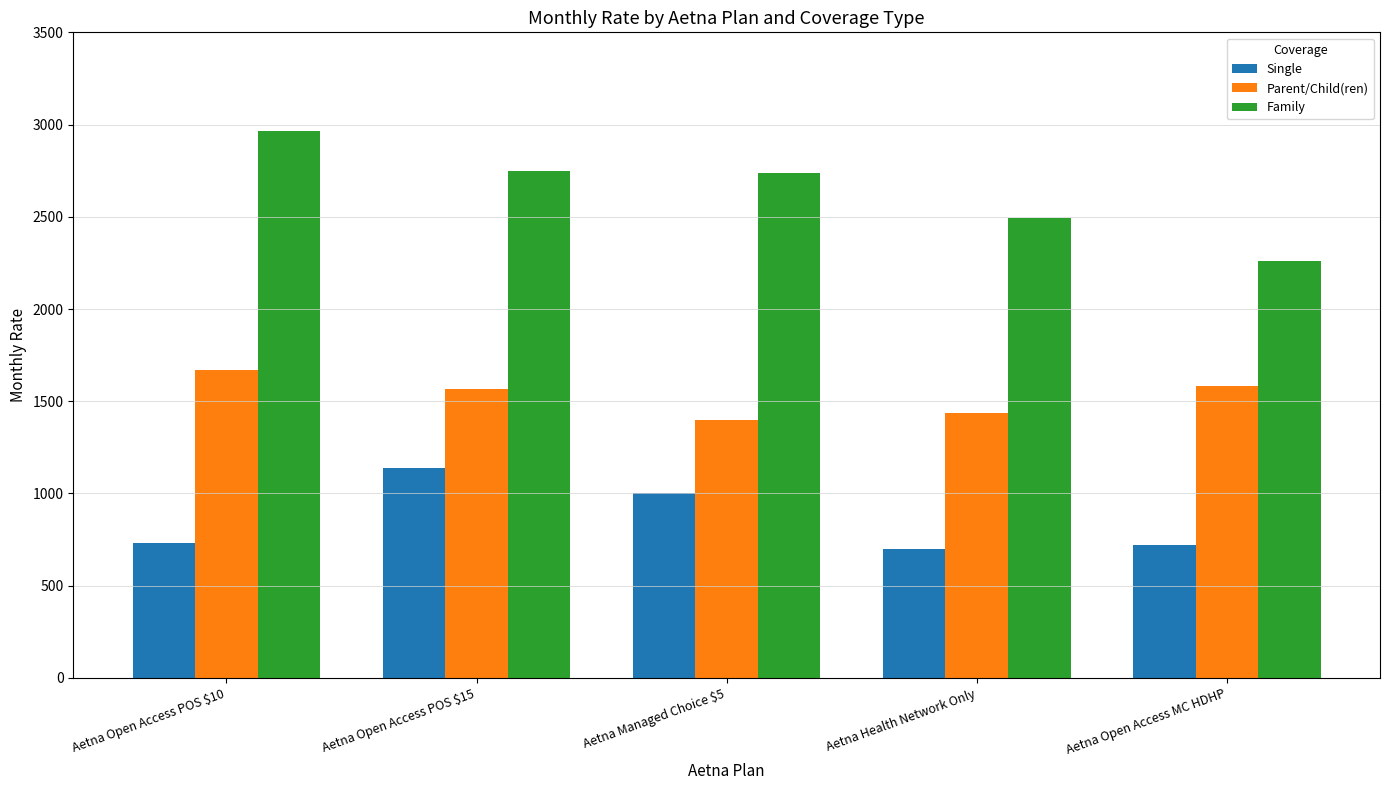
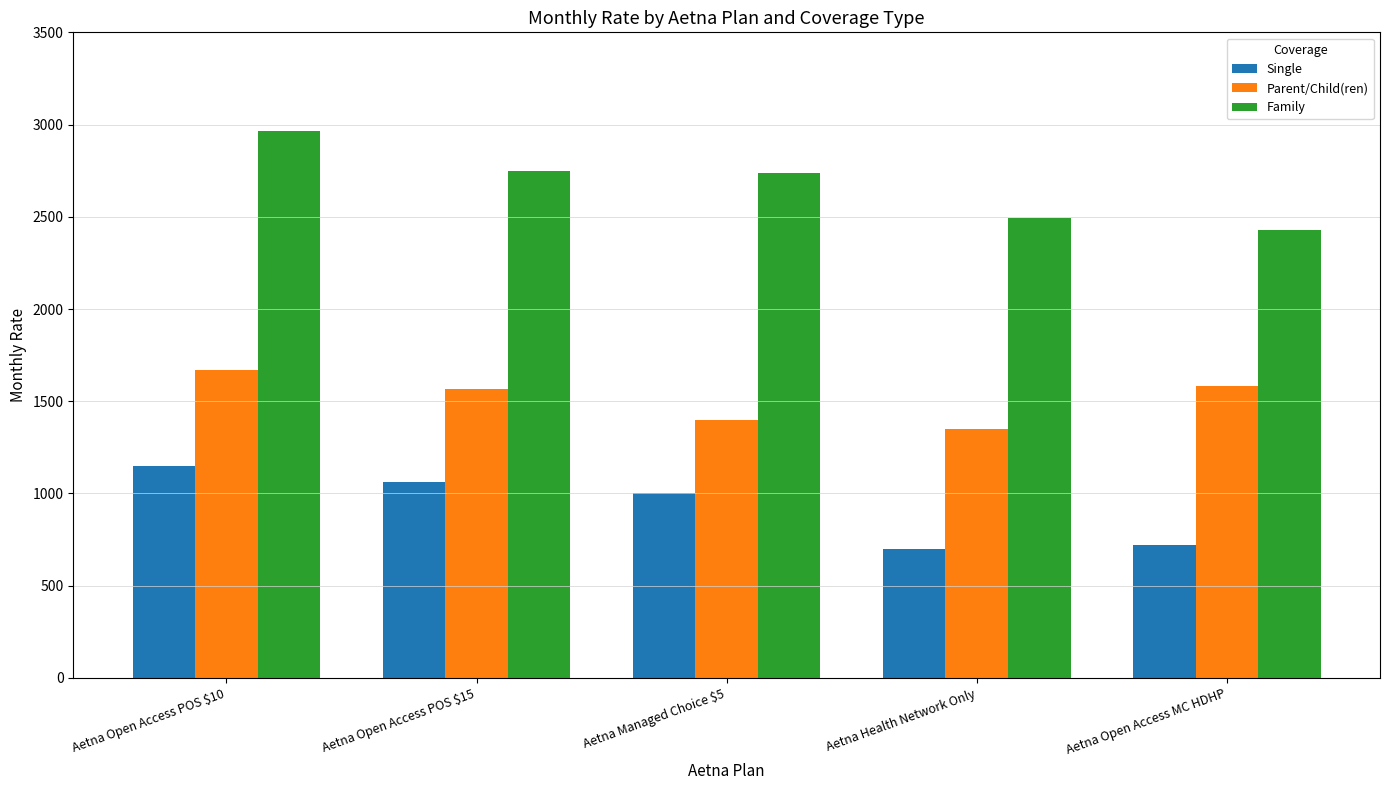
  {
    "Single": {
-     "Aetna Open Access POS $10": 730,
-     "Aetna Open Access POS $15": 1140,
+     "Aetna Open Access POS $10": 1150,
+     "Aetna Open Access POS $15": 1060,
      "Aetna Managed Choice $5": 1000,
      "Aetna Health Network Only": 700,
      "Aetna Open Access MC HDHP": 720
    },
    "Parent/Child(ren)": {
      "Aetna Open Access POS $10": 1670,
      "Aetna Open Access POS $15": 1570,
      "Aetna Managed Choice $5": 1400,
-     "Aetna Health Network Only": 1440,
+     "Aetna Health Network Only": 1350,
      "Aetna Open Access MC HDHP": 1580
    },
    "Family": {
      "Aetna Open Access POS $10": 2970,
      "Aetna Open Access POS $15": 2750,
      "Aetna Managed Choice $5": 2740,
      "Aetna Health Network Only": 2490,
-     "Aetna Open Access MC HDHP": 2260
+     "Aetna Open Access MC HDHP": 2430
    }
  }
